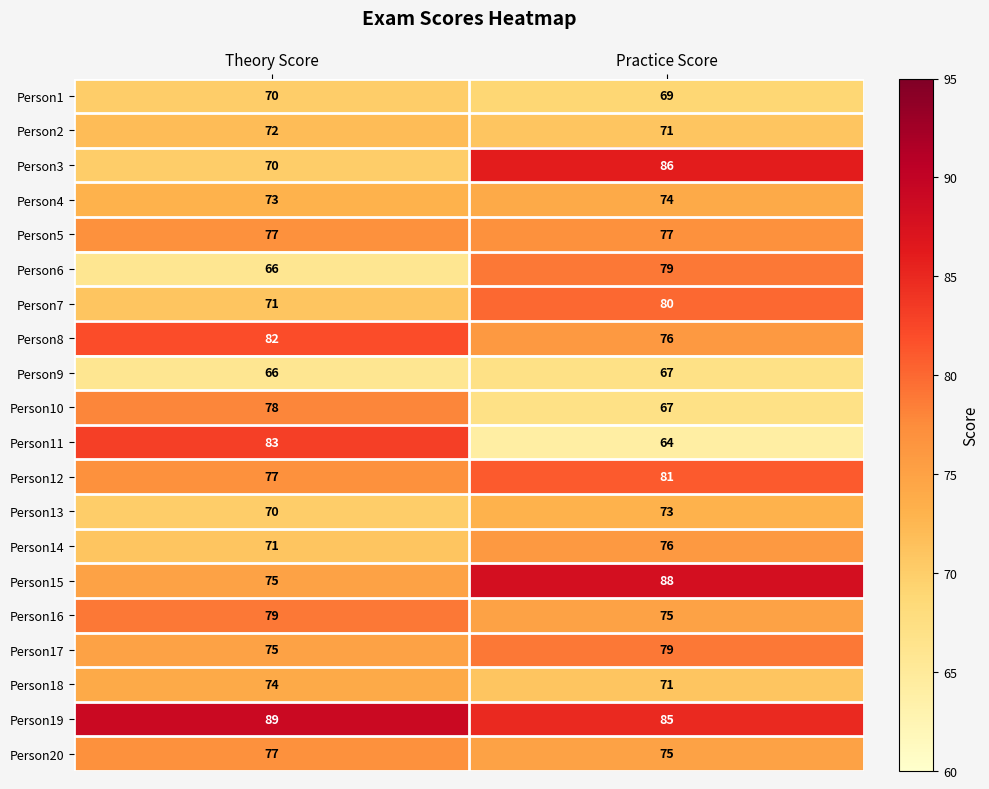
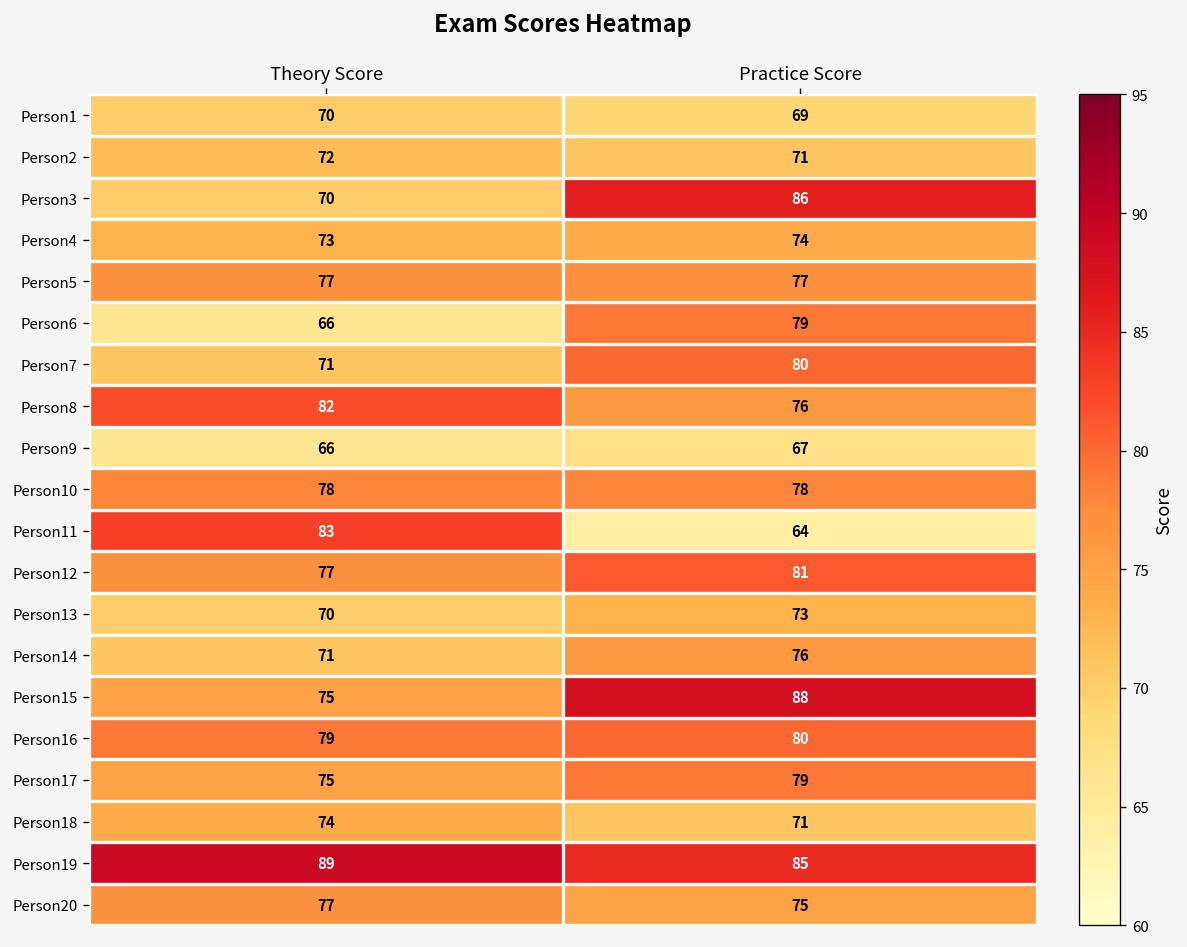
  {
    "Person1": {
      "Theory Score": 70,
      "Practice Score": 69
    },
    "Person2": {
      "Theory Score": 72,
      "Practice Score": 71
    },
    "Person3": {
      "Theory Score": 70,
      "Practice Score": 86
    },
    "Person4": {
      "Theory Score": 73,
      "Practice Score": 74
    },
    "Person5": {
      "Theory Score": 77,
      "Practice Score": 77
    },
    "Person6": {
      "Theory Score": 66,
      "Practice Score": 79
    },
    "Person7": {
      "Theory Score": 71,
      "Practice Score": 80
    },
    "Person8": {
      "Theory Score": 82,
      "Practice Score": 76
    },
    "Person9": {
      "Theory Score": 66,
      "Practice Score": 67
    },
    "Person10": {
      "Theory Score": 78,
-     "Practice Score": 67
+     "Practice Score": 78
    },
    "Person11": {
      "Theory Score": 83,
      "Practice Score": 64
    },
    "Person12": {
      "Theory Score": 77,
      "Practice Score": 81
    },
    "Person13": {
      "Theory Score": 70,
      "Practice Score": 73
    },
    "Person14": {
      "Theory Score": 71,
      "Practice Score": 76
    },
    "Person15": {
      "Theory Score": 75,
      "Practice Score": 88
    },
    "Person16": {
      "Theory Score": 79,
-     "Practice Score": 75
+     "Practice Score": 80
    },
    "Person17": {
      "Theory Score": 75,
      "Practice Score": 79
    },
    "Person18": {
      "Theory Score": 74,
      "Practice Score": 71
    },
    "Person19": {
      "Theory Score": 89,
      "Practice Score": 85
    },
    "Person20": {
      "Theory Score": 77,
      "Practice Score": 75
    }
  }
